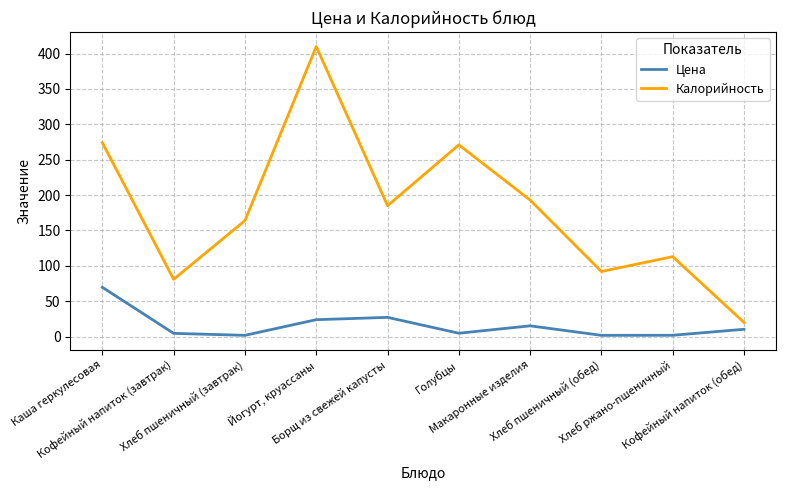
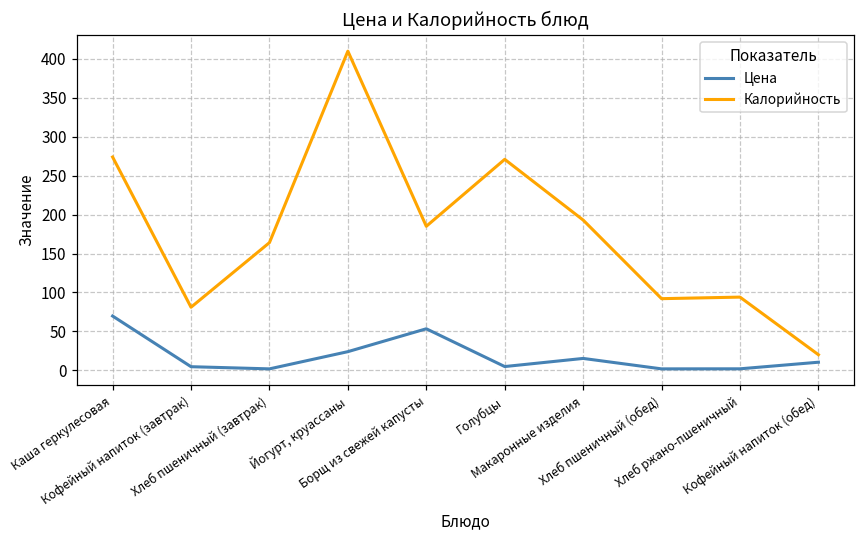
  {
    "Цена": {
      "Каша геркулесовая": 70,
      "Кофейный напиток (завтрак)": 0,
      "Хлеб пшеничный (завтрак)": 0,
      "Йогурт, круассаны": 20,
-     "Борщ из свежей капусты": 30,
+     "Борщ из свежей капусты": 50,
      "Голубцы": 0,
      "Макаронные изделия": 20,
      "Хлеб пшеничный (обед)": 0,
      "Хлеб ржано-пшеничный": 0,
      "Кофейный напиток (обед)": 10
    },
    "Калорийность": {
      "Каша геркулесовая": 270,
      "Кофейный напиток (завтрак)": 80,
      "Хлеб пшеничный (завтрак)": 160,
      "Йогурт, круассаны": 410,
      "Борщ из свежей капусты": 190,
      "Голубцы": 270,
      "Макаронные изделия": 190,
      "Хлеб пшеничный (обед)": 90,
-     "Хлеб ржано-пшеничный": 110,
+     "Хлеб ржано-пшеничный": 90,
      "Кофейный напиток (обед)": 20
    }
  }
